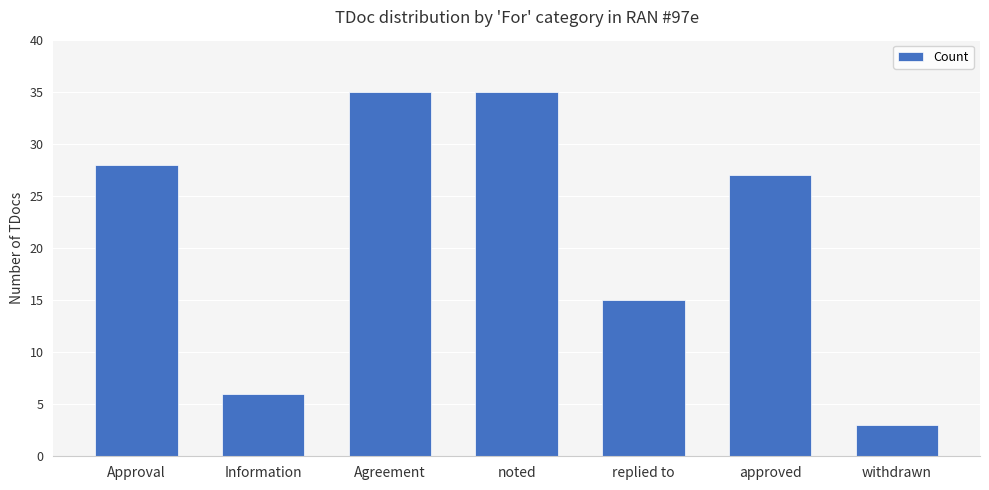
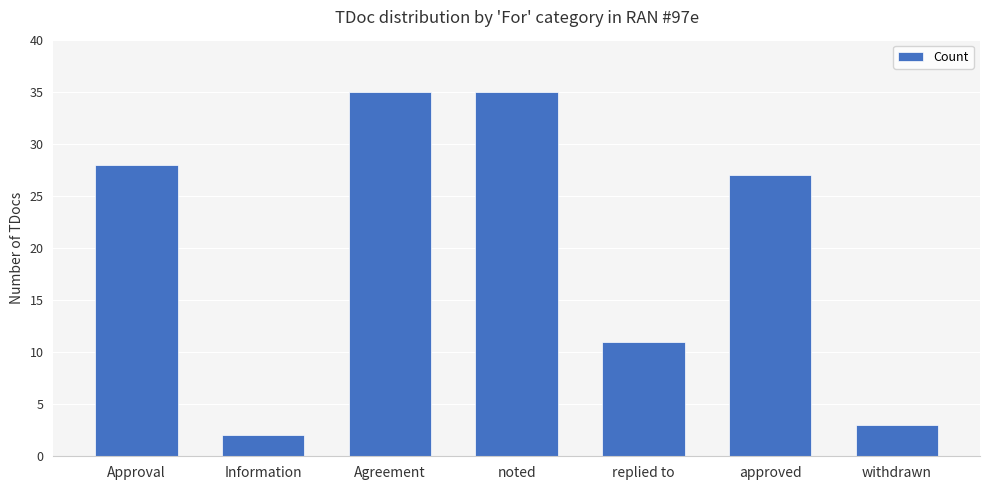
  {
    "Approval": 28,
-   "Information": 6,
+   "Information": 2,
    "Agreement": 35,
    "noted": 35,
-   "replied to": 15,
+   "replied to": 11,
    "approved": 27,
    "withdrawn": 3
  }
